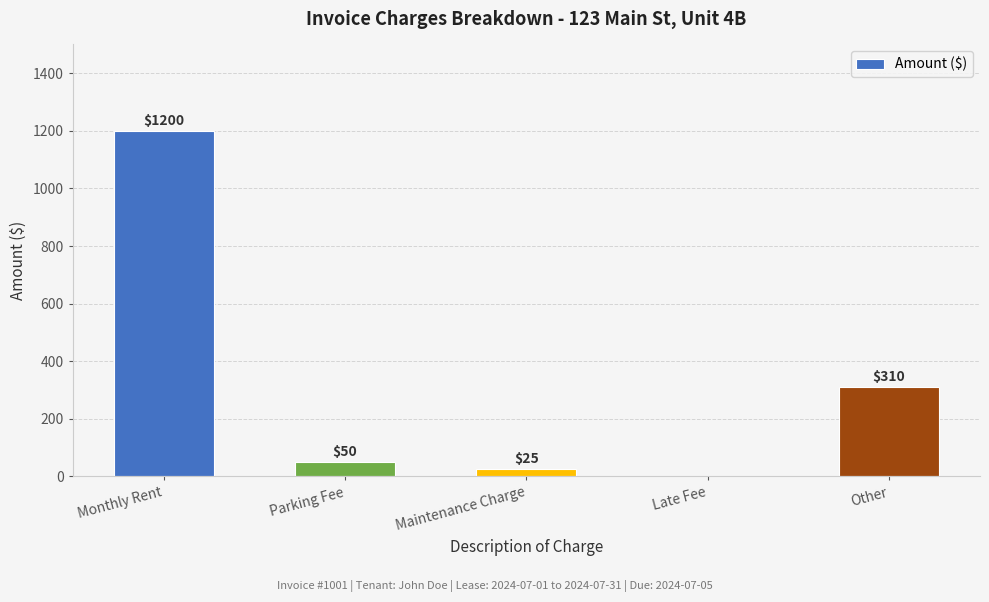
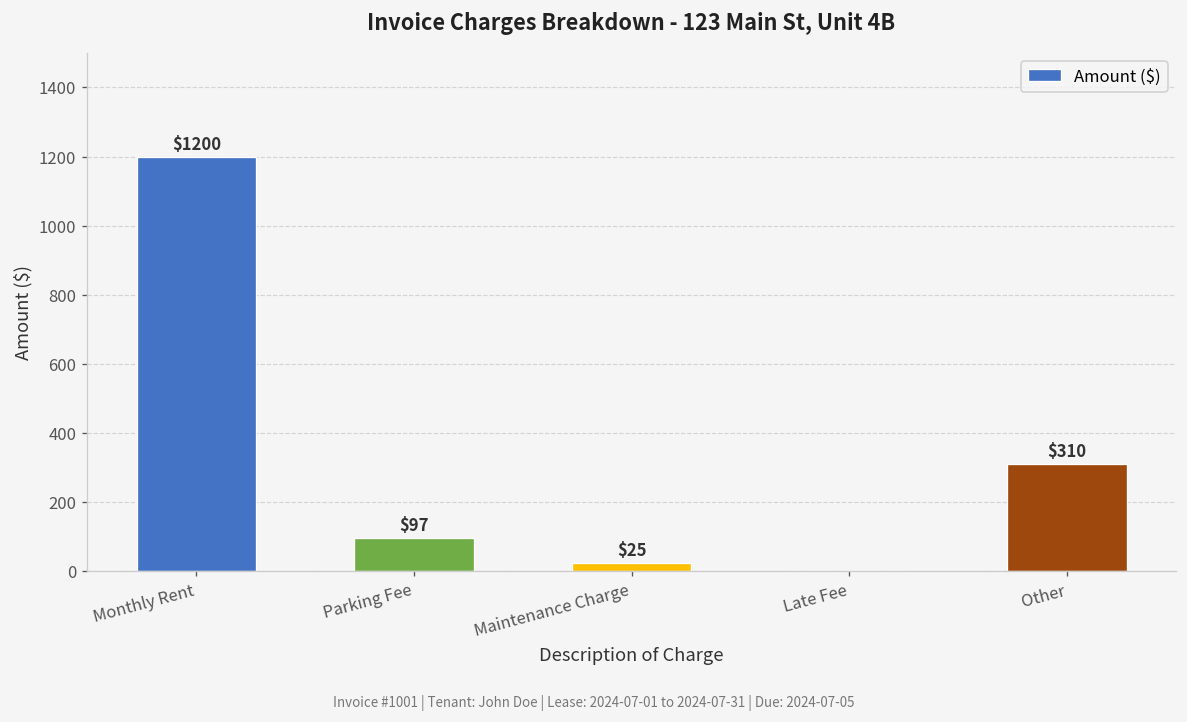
  {
    "Monthly Rent": "$1200",
-   "Parking Fee": "$50",
+   "Parking Fee": "$97",
    "Maintenance Charge": "$25",
    "Other": "$310"
  }
